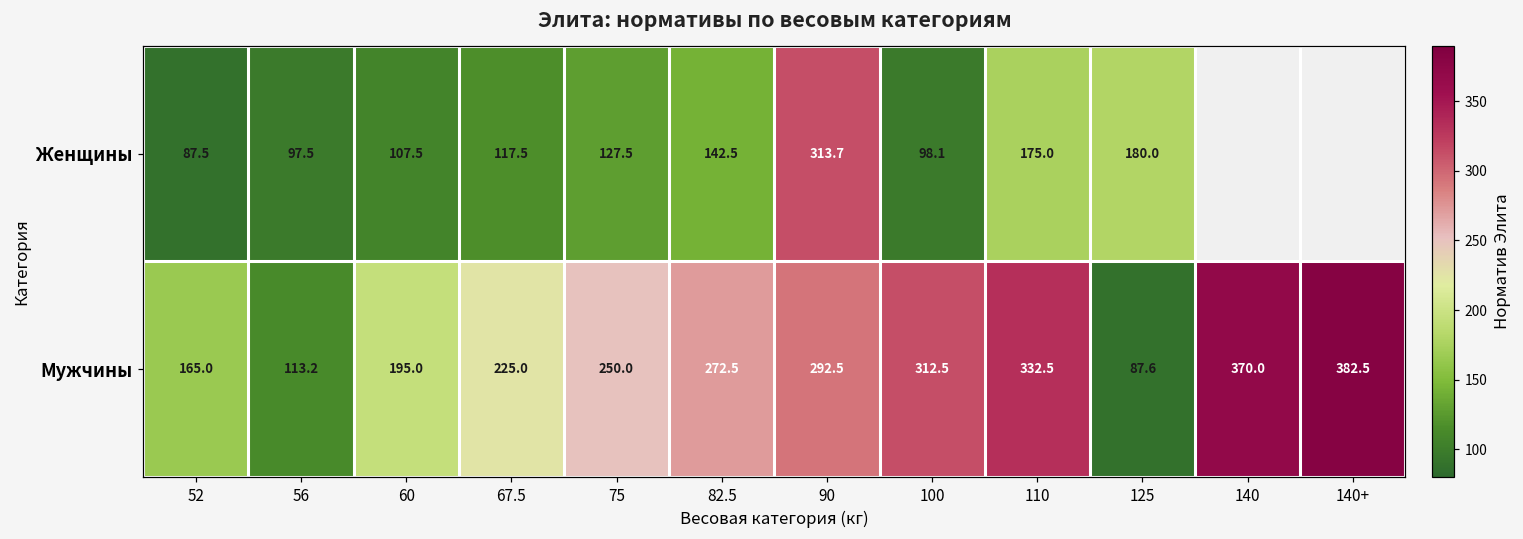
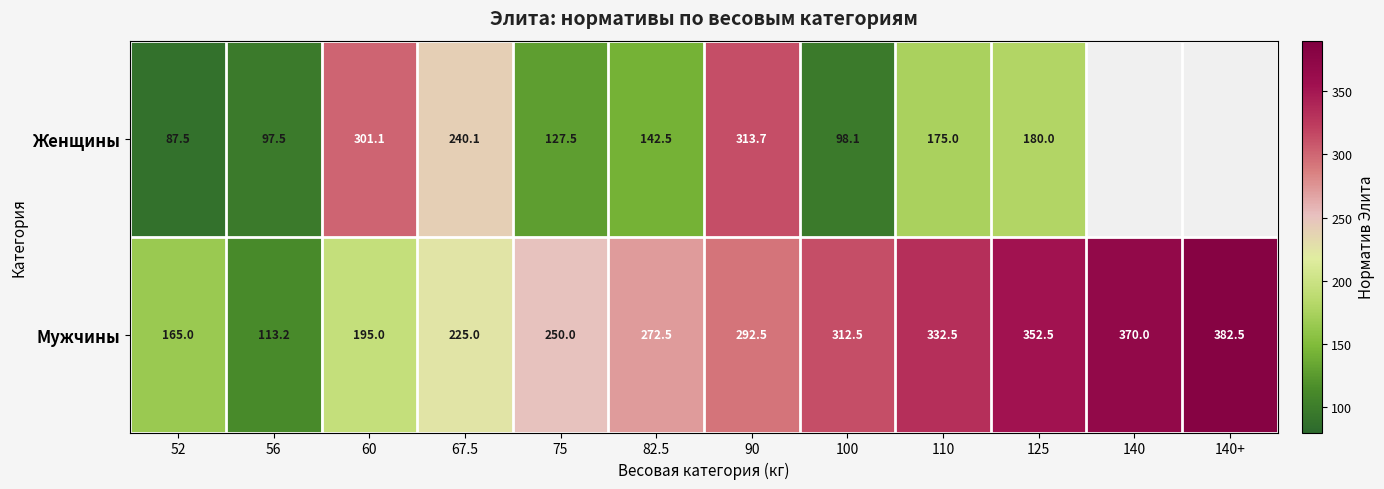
  {
    "Женщины": {
      "52": 87.5,
      "56": 97.5,
-     "60": 107.5,
-     "67.5": 117.5,
+     "60": 301.1,
+     "67.5": 240.1,
      "75": 127.5,
      "82.5": 142.5,
      "90": 313.7,
      "100": 98.1,
      "110": 175.0,
      "125": 180.0
    },
    "Мужчины": {
      "52": 165.0,
      "56": 113.2,
      "60": 195.0,
      "67.5": 225.0,
      "75": 250.0,
      "82.5": 272.5,
      "90": 292.5,
      "100": 312.5,
      "110": 332.5,
-     "125": 87.6,
+     "125": 352.5,
      "140": 370.0,
      "140+": 382.5
    }
  }
